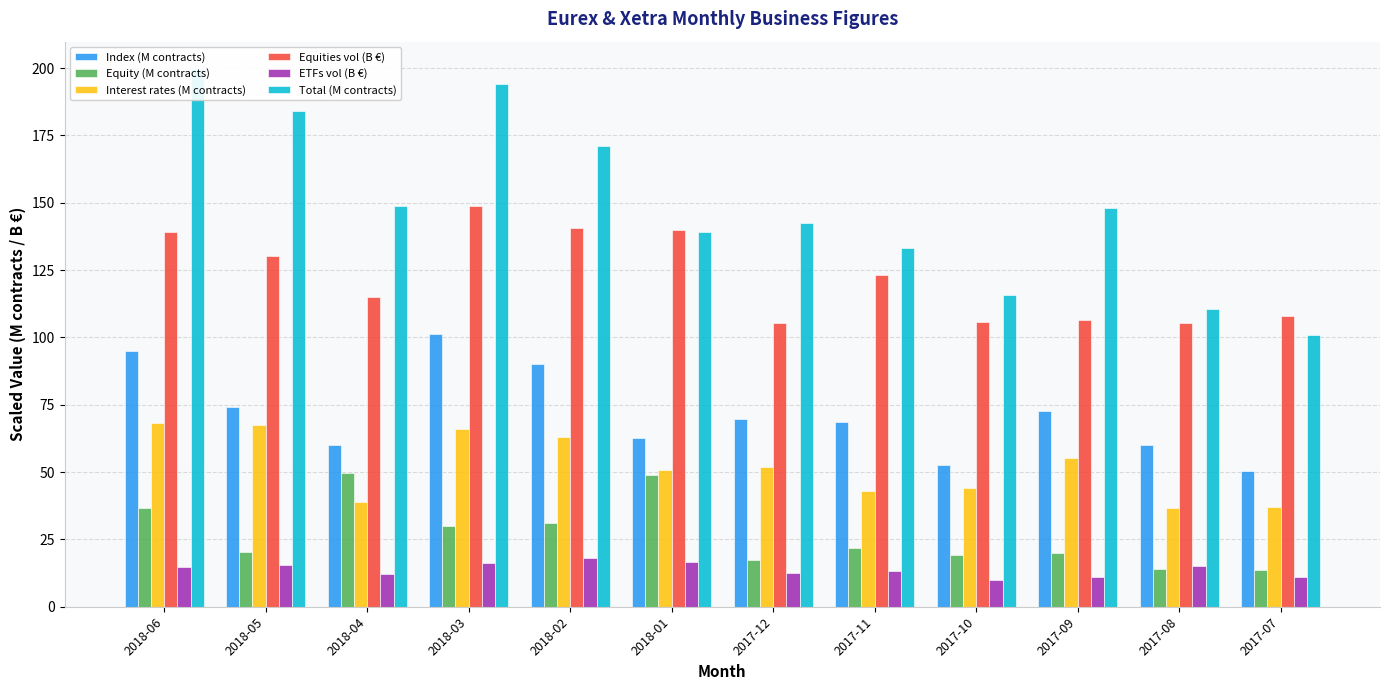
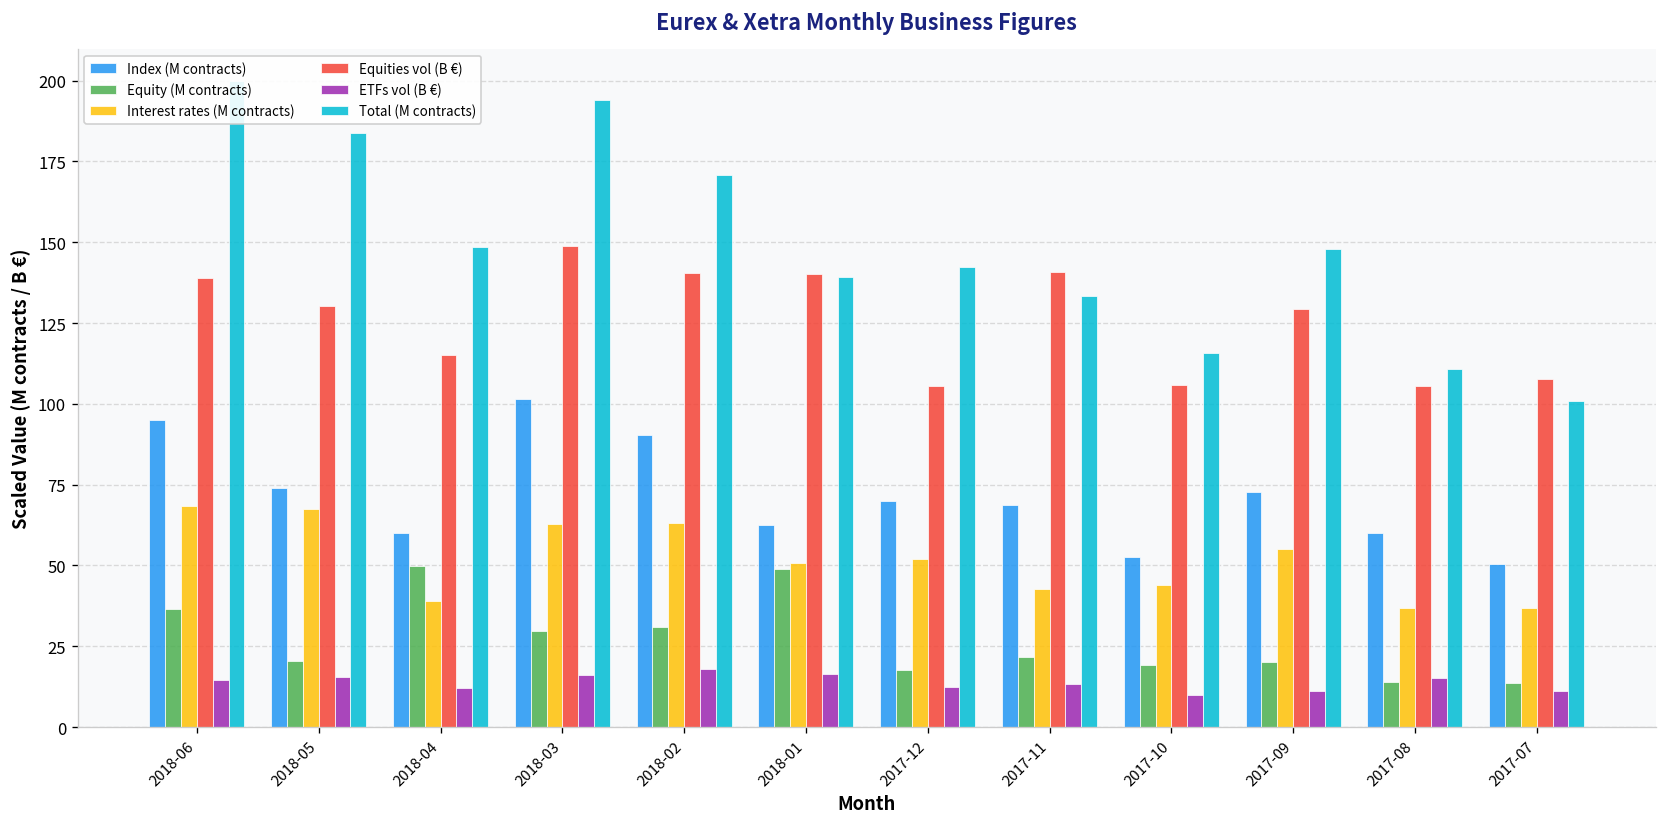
  {
    "Equity (M contracts)": {
      "2018-06": 37,
      "2018-05": 21,
      "2018-04": 50,
      "2018-03": 30,
      "2018-02": 31,
      "2018-01": 49,
      "2017-12": 18,
      "2017-11": 22,
      "2017-10": 19,
      "2017-09": 20,
      "2017-08": 14,
      "2017-07": 14
    },
    "Interest rates (M contracts)": {
      "2018-06": 68,
      "2018-05": 67,
      "2018-04": 39,
-     "2018-03": 66,
+     "2018-03": 63,
      "2018-02": 63,
      "2018-01": 51,
      "2017-12": 52,
      "2017-11": 43,
      "2017-10": 44,
      "2017-09": 55,
      "2017-08": 37,
      "2017-07": 37
    },
    "Equities vol (B €)": {
      "2018-06": 139,
      "2018-05": 130,
      "2018-04": 115,
      "2018-03": 149,
      "2018-02": 140,
      "2018-01": 140,
      "2017-12": 105,
-     "2017-11": 123,
+     "2017-11": 141,
      "2017-10": 106,
-     "2017-09": 107,
+     "2017-09": 129,
      "2017-08": 105,
      "2017-07": 108
    },
    "ETFs vol (B €)": {
      "2018-06": 15,
      "2018-05": 15,
      "2018-04": 12,
      "2018-03": 16,
      "2018-02": 18,
      "2018-01": 16,
      "2017-12": 12,
      "2017-11": 13,
      "2017-10": 10,
      "2017-09": 11,
      "2017-08": 15,
      "2017-07": 11
    }
  }
